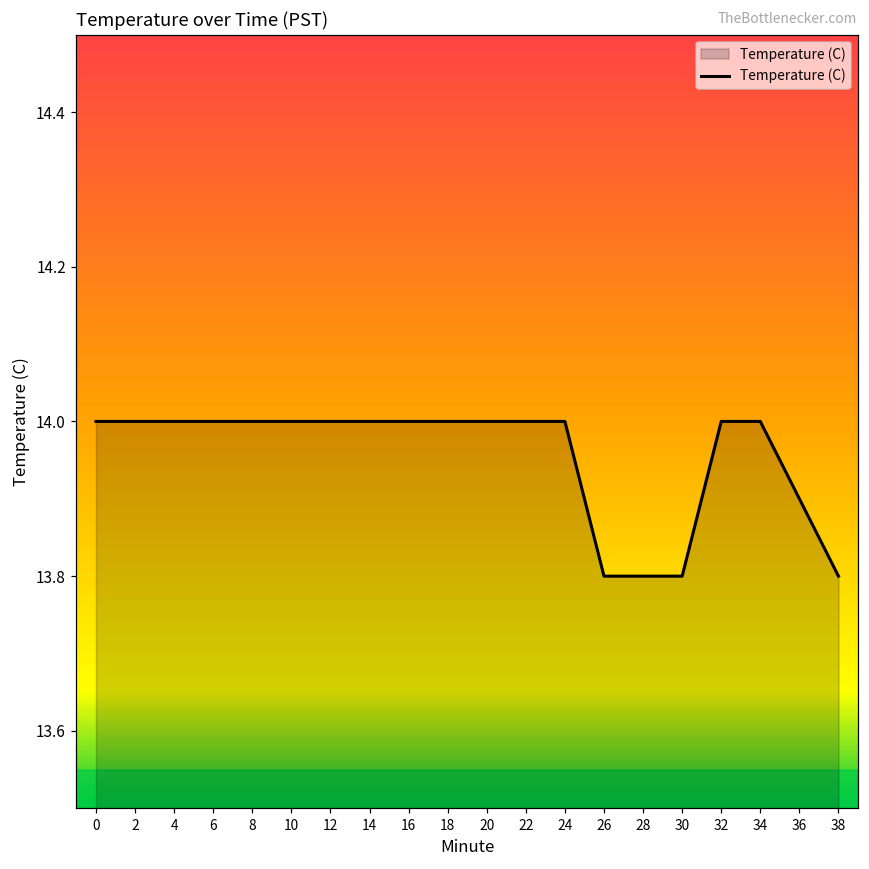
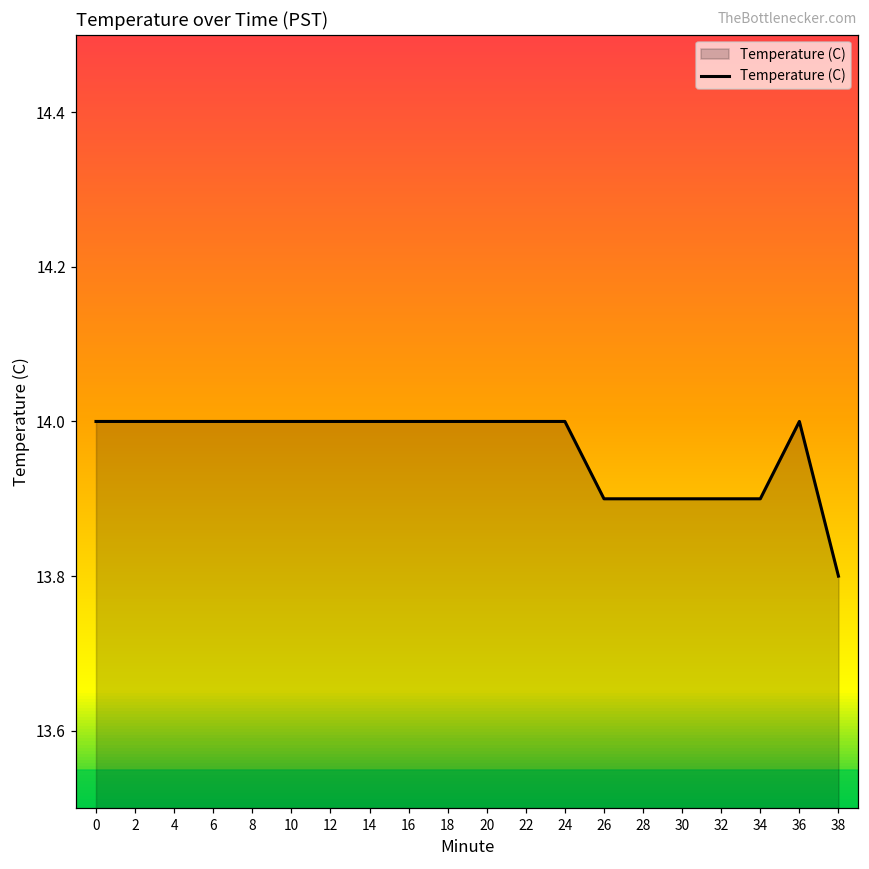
  {
    "0": 14.0,
    "2": 14.0,
    "4": 14.0,
    "6": 14.0,
    "8": 14.0,
    "10": 14.0,
    "12": 14.0,
    "14": 14.0,
    "16": 14.0,
    "18": 14.0,
    "20": 14.0,
    "22": 14.0,
    "24": 14.0,
-   "26": 13.8,
-   "28": 13.8,
-   "30": 13.8,
-   "32": 14.0,
-   "34": 14.0,
-   "36": 13.9,
+   "26": 13.9,
+   "28": 13.9,
+   "30": 13.9,
+   "32": 13.9,
+   "34": 13.9,
+   "36": 14.0,
    "38": 13.8
  }
